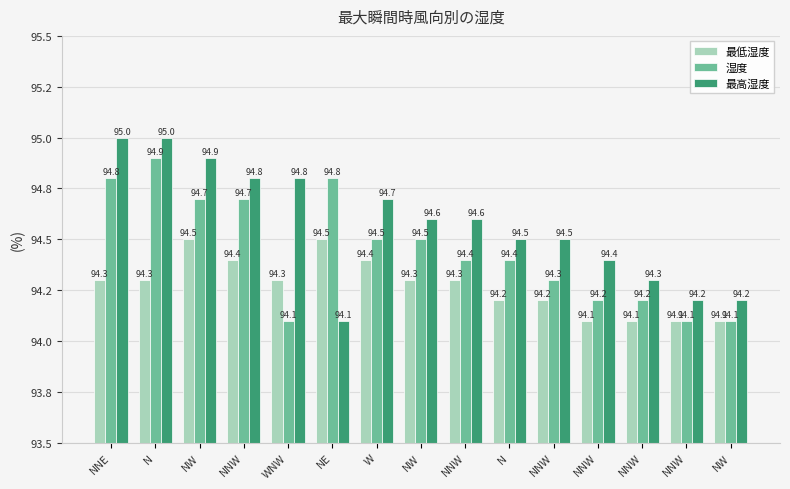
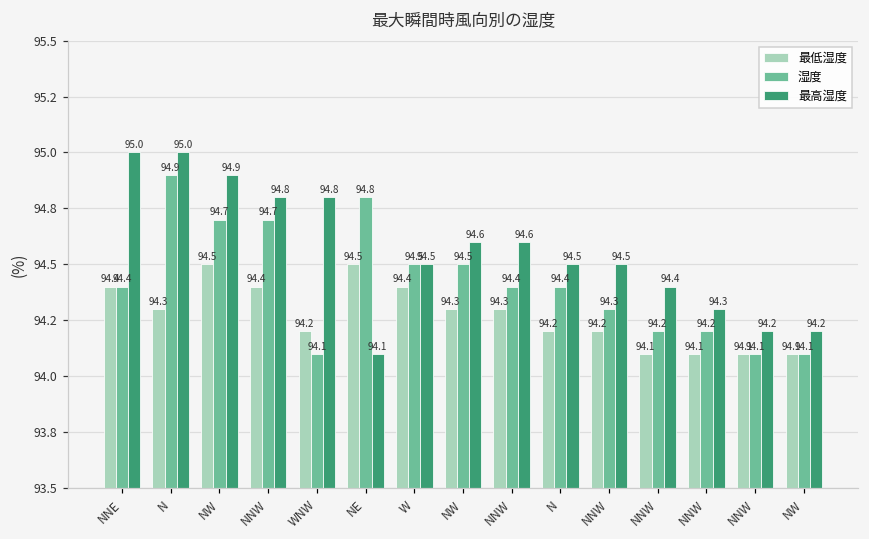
  {
    "最低湿度": {
-     "NNE": 94.3,
-     "WNW": 94.3,
+     "NNE": 94.4,
+     "WNW": 94.2,
      "NE": 94.5,
      "W": 94.4
    },
    "湿度": {
-     "NNE": 94.8,
+     "NNE": 94.4,
      "WNW": 94.1,
      "NE": 94.8
    },
    "最高湿度": {
      "NNE": 95.0,
      "WNW": 94.8,
      "NE": 94.1,
-     "W": 94.7
+     "W": 94.5
    }
  }
